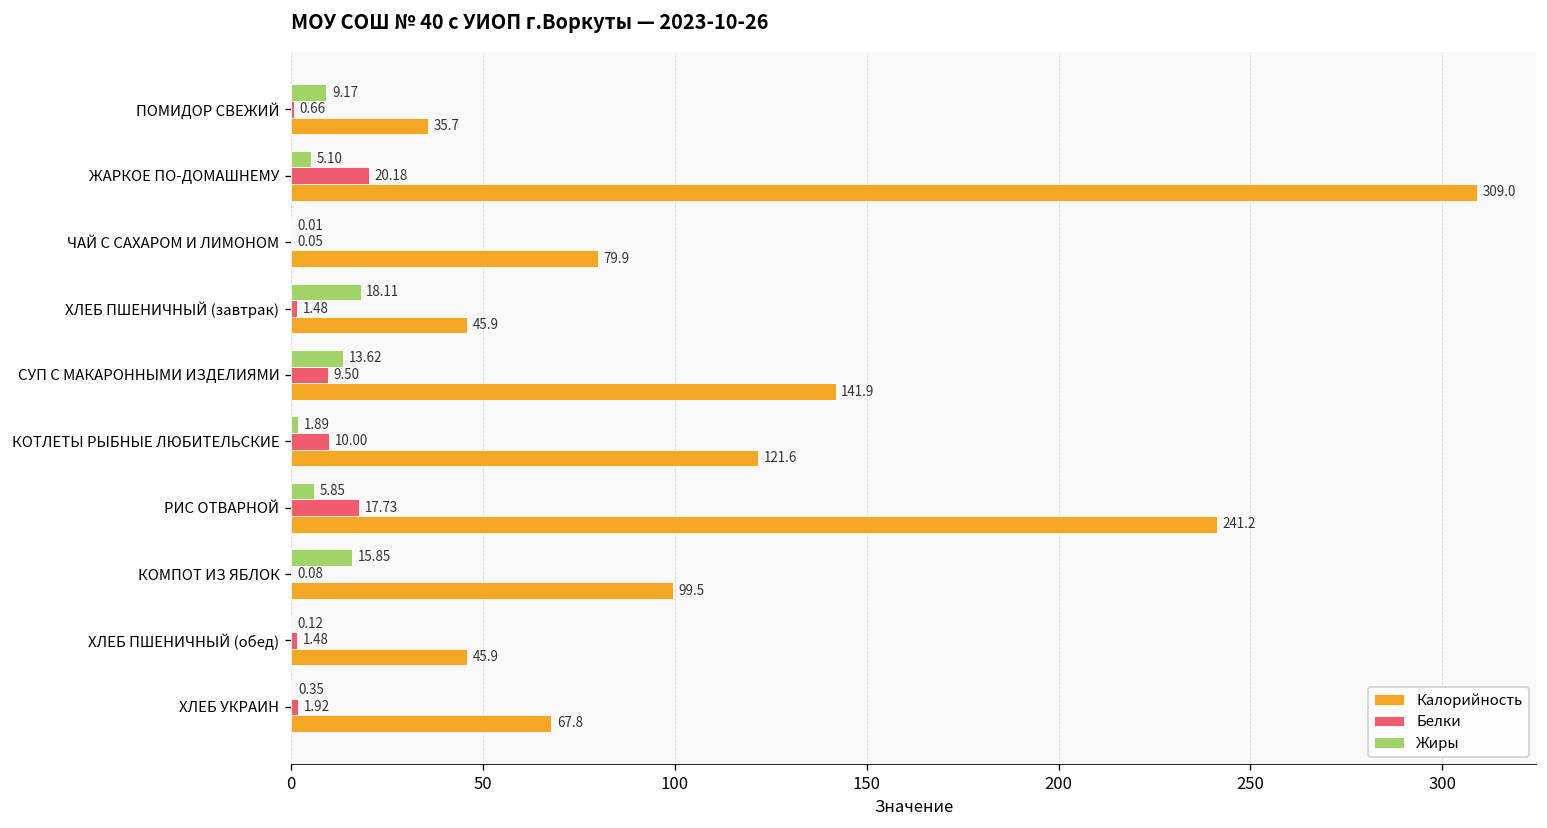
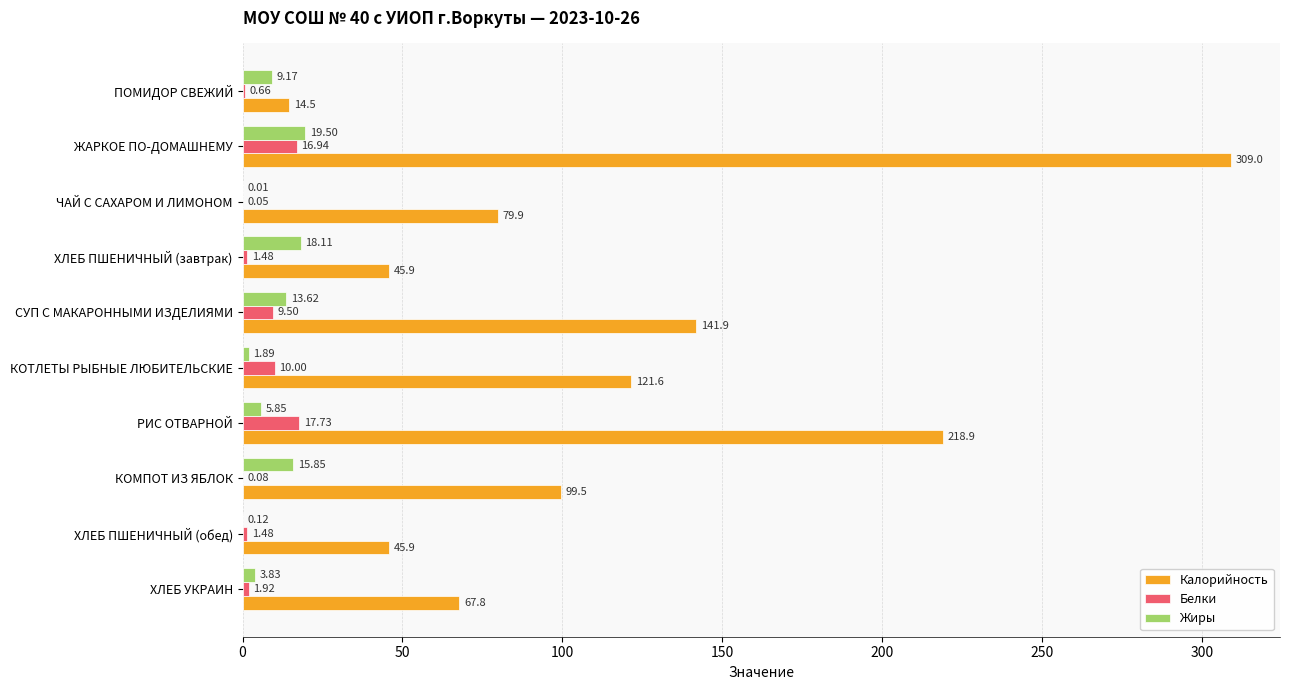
  {
    "Калорийность": {
-     "ПОМИДОР СВЕЖИЙ": 35.7,
+     "ПОМИДОР СВЕЖИЙ": 14.5,
      "ЖАРКОЕ ПО-ДОМАШНЕМУ": 309.0,
      "ЧАЙ С САХАРОМ И ЛИМОНОМ": 79.9,
      "ХЛЕБ ПШЕНИЧНЫЙ (завтрак)": 45.9,
      "СУП С МАКАРОННЫМИ ИЗДЕЛИЯМИ": 141.9,
      "КОТЛЕТЫ РЫБНЫЕ ЛЮБИТЕЛЬСКИЕ": 121.6,
-     "РИС ОТВАРНОЙ": 241.2,
+     "РИС ОТВАРНОЙ": 218.9,
      "КОМПОТ ИЗ ЯБЛОК": 99.5,
      "ХЛЕБ ПШЕНИЧНЫЙ (обед)": 45.9,
      "ХЛЕБ УКРАИН": 67.8
    },
    "Белки": {
      "ПОМИДОР СВЕЖИЙ": 0.66,
-     "ЖАРКОЕ ПО-ДОМАШНЕМУ": 20.18,
+     "ЖАРКОЕ ПО-ДОМАШНЕМУ": 16.94,
      "ЧАЙ С САХАРОМ И ЛИМОНОМ": 0.05,
      "ХЛЕБ ПШЕНИЧНЫЙ (завтрак)": 1.48,
      "СУП С МАКАРОННЫМИ ИЗДЕЛИЯМИ": 9.50,
      "КОТЛЕТЫ РЫБНЫЕ ЛЮБИТЕЛЬСКИЕ": 10.00,
      "РИС ОТВАРНОЙ": 17.73,
      "КОМПОТ ИЗ ЯБЛОК": 0.08,
      "ХЛЕБ ПШЕНИЧНЫЙ (обед)": 1.48,
      "ХЛЕБ УКРАИН": 1.92
    },
    "Жиры": {
      "ПОМИДОР СВЕЖИЙ": 9.17,
-     "ЖАРКОЕ ПО-ДОМАШНЕМУ": 5.10,
+     "ЖАРКОЕ ПО-ДОМАШНЕМУ": 19.50,
      "ЧАЙ С САХАРОМ И ЛИМОНОМ": 0.01,
      "ХЛЕБ ПШЕНИЧНЫЙ (завтрак)": 18.11,
      "СУП С МАКАРОННЫМИ ИЗДЕЛИЯМИ": 13.62,
      "КОТЛЕТЫ РЫБНЫЕ ЛЮБИТЕЛЬСКИЕ": 1.89,
      "РИС ОТВАРНОЙ": 5.85,
      "КОМПОТ ИЗ ЯБЛОК": 15.85,
      "ХЛЕБ ПШЕНИЧНЫЙ (обед)": 0.12,
-     "ХЛЕБ УКРАИН": 0.35
+     "ХЛЕБ УКРАИН": 3.83
    }
  }
